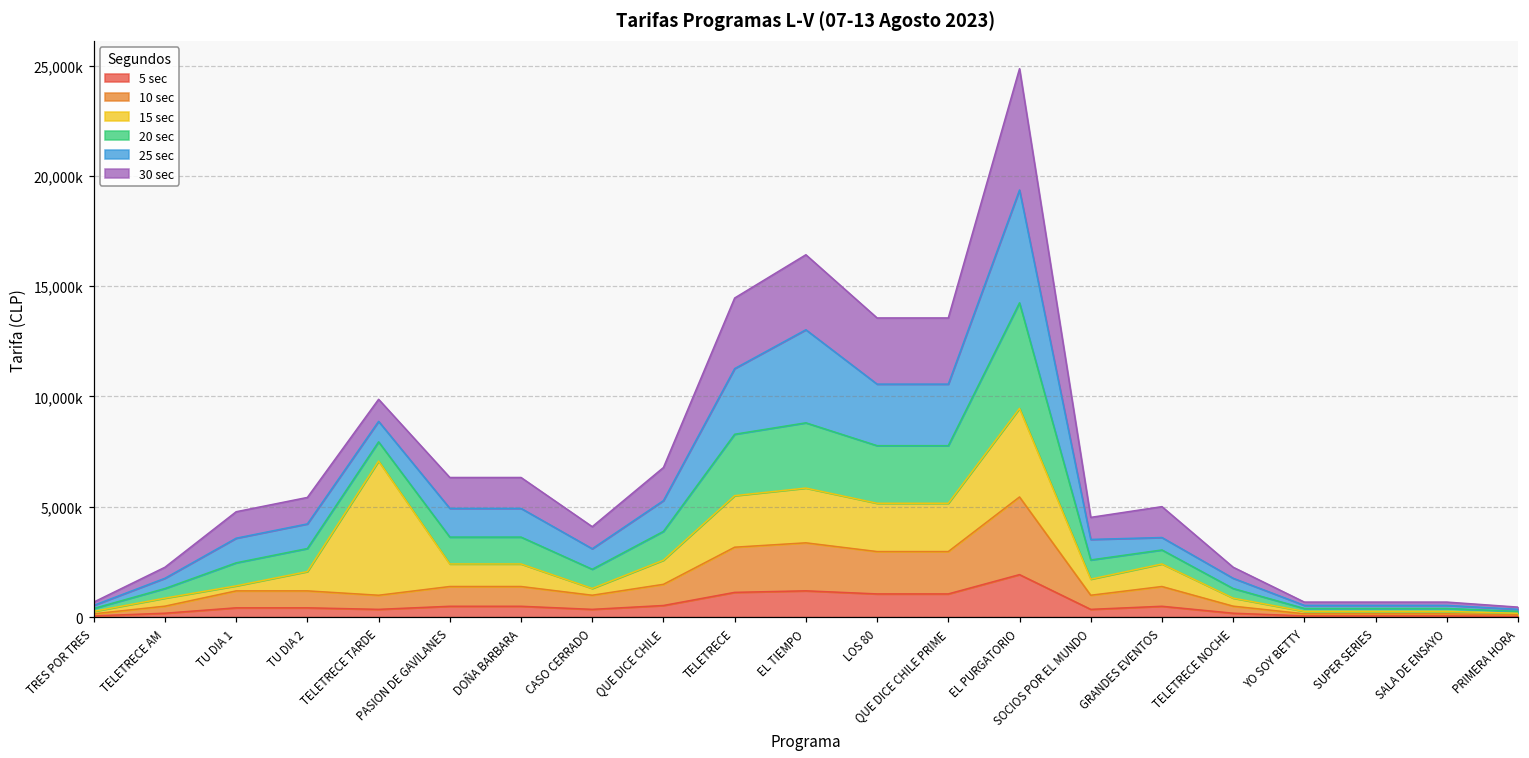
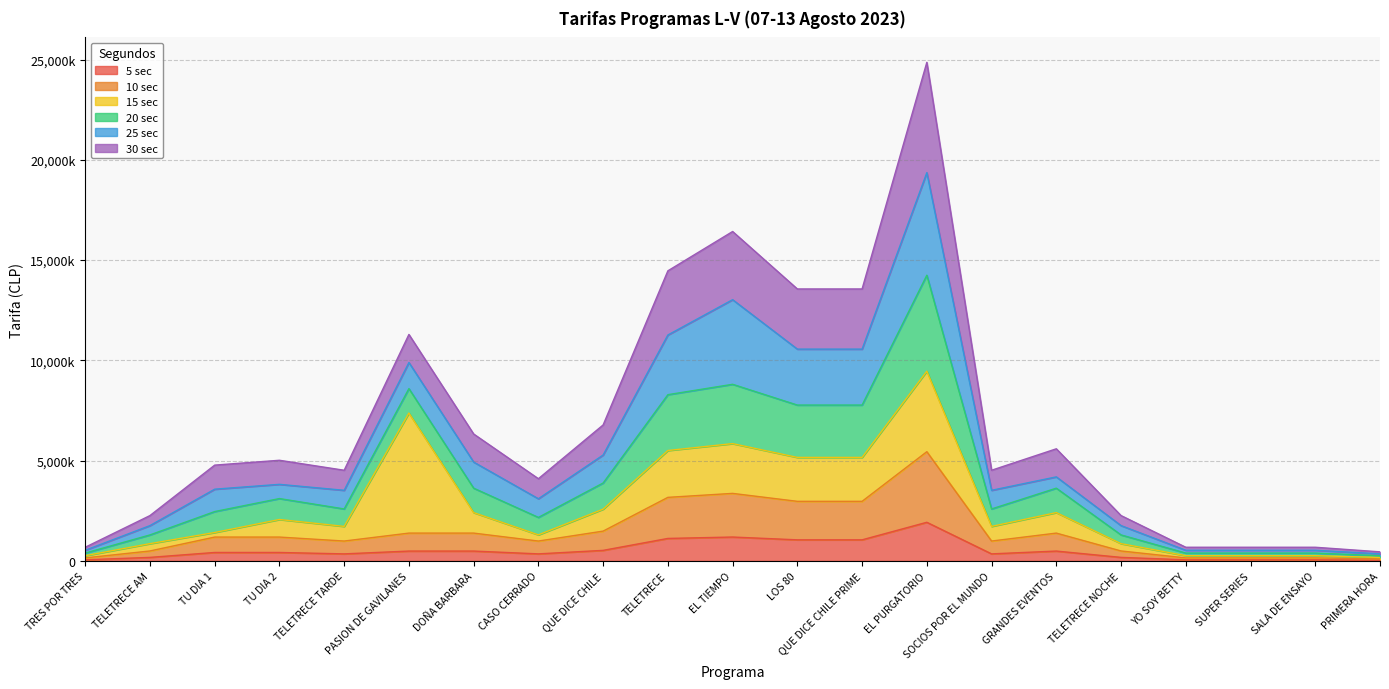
  {
    "15 sec": {
      "TELETRECE AM": "400,000",
      "TU DIA 1": "200,000",
      "TU DIA 2": "900,000",
-     "TELETRECE TARDE": "6,100,000",
-     "PASION DE GAVILANES": "1,000,000",
+     "TELETRECE TARDE": "700,000",
+     "PASION DE GAVILANES": "6,000,000",
      "DOÑA BARBARA": "1,000,000",
      "CASO CERRADO": "300,000",
      "QUE DICE CHILE": "1,100,000",
      "TELETRECE": "2,300,000",
      "EL TIEMPO": "2,500,000",
      "LOS 80": "2,200,000",
      "QUE DICE CHILE PRIME": "2,200,000",
      "EL PURGATORIO": "4,000,000",
      "SOCIOS POR EL MUNDO": "700,000",
      "GRANDES EVENTOS": "1,000,000",
      "TELETRECE NOCHE": "400,000"
    },
    "20 sec": {
      "TRES POR TRES": "100,000",
      "TELETRECE AM": "400,000",
      "TU DIA 1": "1,000,000",
      "TU DIA 2": "1,000,000",
      "TELETRECE TARDE": "900,000",
      "PASION DE GAVILANES": "1,200,000",
      "DOÑA BARBARA": "1,200,000",
      "CASO CERRADO": "900,000",
      "QUE DICE CHILE": "1,300,000",
      "TELETRECE": "2,800,000",
      "EL TIEMPO": "3,000,000",
      "LOS 80": "2,600,000",
      "QUE DICE CHILE PRIME": "2,600,000",
      "EL PURGATORIO": "4,800,000",
      "SOCIOS POR EL MUNDO": "900,000",
-     "GRANDES EVENTOS": "600,000",
+     "GRANDES EVENTOS": "1,200,000",
      "TELETRECE NOCHE": "400,000",
      "YO SOY BETTY": "100,000",
      "SUPER SERIES": "100,000",
      "SALA DE ENSAYO": "100,000"
    },
    "25 sec": {
      "TRES POR TRES": "100,000",
      "TELETRECE AM": "500,000",
      "TU DIA 1": "1,100,000",
-     "TU DIA 2": "1,100,000",
+     "TU DIA 2": "700,000",
      "TELETRECE TARDE": "900,000",
      "PASION DE GAVILANES": "1,300,000",
      "DOÑA BARBARA": "1,300,000",
      "CASO CERRADO": "900,000",
      "QUE DICE CHILE": "1,400,000",
      "TELETRECE": "3,000,000",
      "EL TIEMPO": "4,200,000",
      "LOS 80": "2,800,000",
      "QUE DICE CHILE PRIME": "2,800,000",
      "EL PURGATORIO": "5,100,000",
      "SOCIOS POR EL MUNDO": "900,000",
      "GRANDES EVENTOS": "600,000",
      "TELETRECE NOCHE": "500,000",
      "YO SOY BETTY": "100,000",
      "SUPER SERIES": "100,000",
      "SALA DE ENSAYO": "100,000"
    },
    "30 sec": {
      "TRES POR TRES": "200,000",
      "TELETRECE AM": "500,000",
      "TU DIA 1": "1,200,000",
      "TU DIA 2": "1,200,000",
      "TELETRECE TARDE": "1,000,000",
      "PASION DE GAVILANES": "1,400,000",
      "DOÑA BARBARA": "1,400,000",
      "CASO CERRADO": "1,000,000",
      "QUE DICE CHILE": "1,500,000",
      "TELETRECE": "3,200,000",
      "EL TIEMPO": "3,400,000",
      "LOS 80": "3,000,000",
      "QUE DICE CHILE PRIME": "3,000,000",
      "EL PURGATORIO": "5,500,000",
      "SOCIOS POR EL MUNDO": "1,000,000",
      "GRANDES EVENTOS": "1,400,000",
      "TELETRECE NOCHE": "500,000",
      "YO SOY BETTY": "200,000",
      "SUPER SERIES": "200,000",
      "SALA DE ENSAYO": "200,000"
    }
  }
